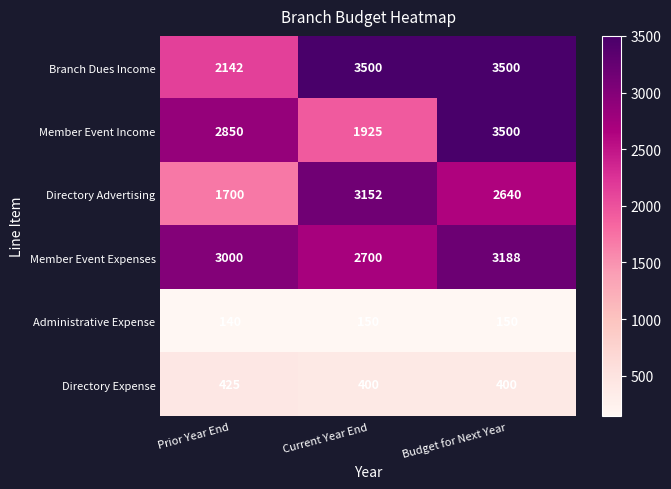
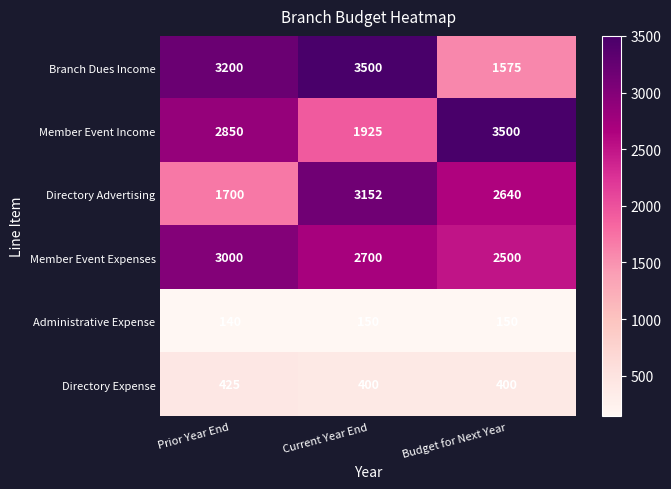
  {
    "Branch Dues Income": {
-     "Prior Year End": 2142,
+     "Prior Year End": 3200,
      "Current Year End": 3500,
-     "Budget for Next Year": 3500
+     "Budget for Next Year": 1575
    },
    "Member Event Income": {
      "Prior Year End": 2850,
      "Current Year End": 1925,
      "Budget for Next Year": 3500
    },
    "Directory Advertising": {
      "Prior Year End": 1700,
      "Current Year End": 3152,
      "Budget for Next Year": 2640
    },
    "Member Event Expenses": {
      "Prior Year End": 3000,
      "Current Year End": 2700,
-     "Budget for Next Year": 3188
+     "Budget for Next Year": 2500
    }
  }
